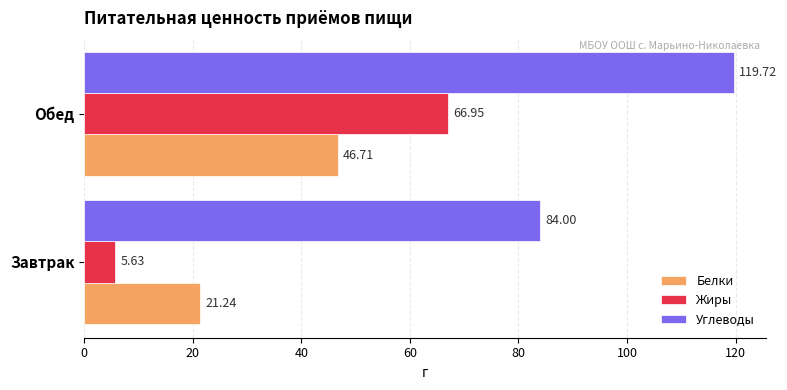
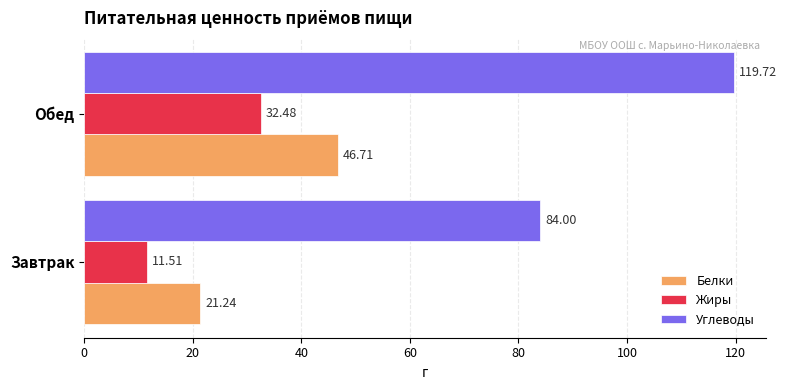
  {
    "Белки": {
      "Обед": 46.71,
      "Завтрак": 21.24
    },
    "Жиры": {
-     "Обед": 66.95,
-     "Завтрак": 5.63
+     "Обед": 32.48,
+     "Завтрак": 11.51
    },
    "Углеводы": {
      "Обед": 119.72,
      "Завтрак": 84.00
    }
  }
